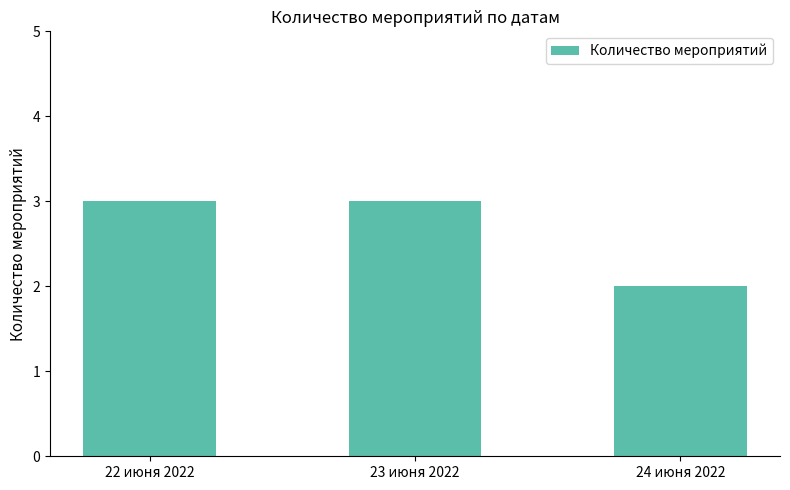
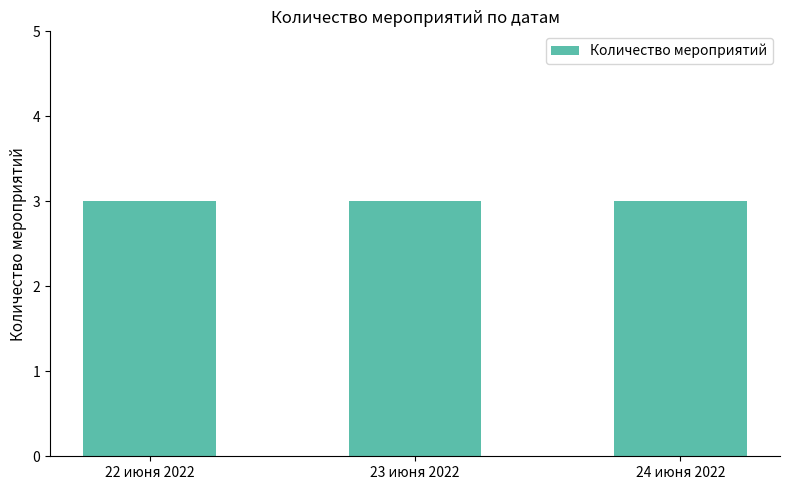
  {
    "22 июня 2022": 3,
    "23 июня 2022": 3,
-   "24 июня 2022": 2
+   "24 июня 2022": 3
  }
